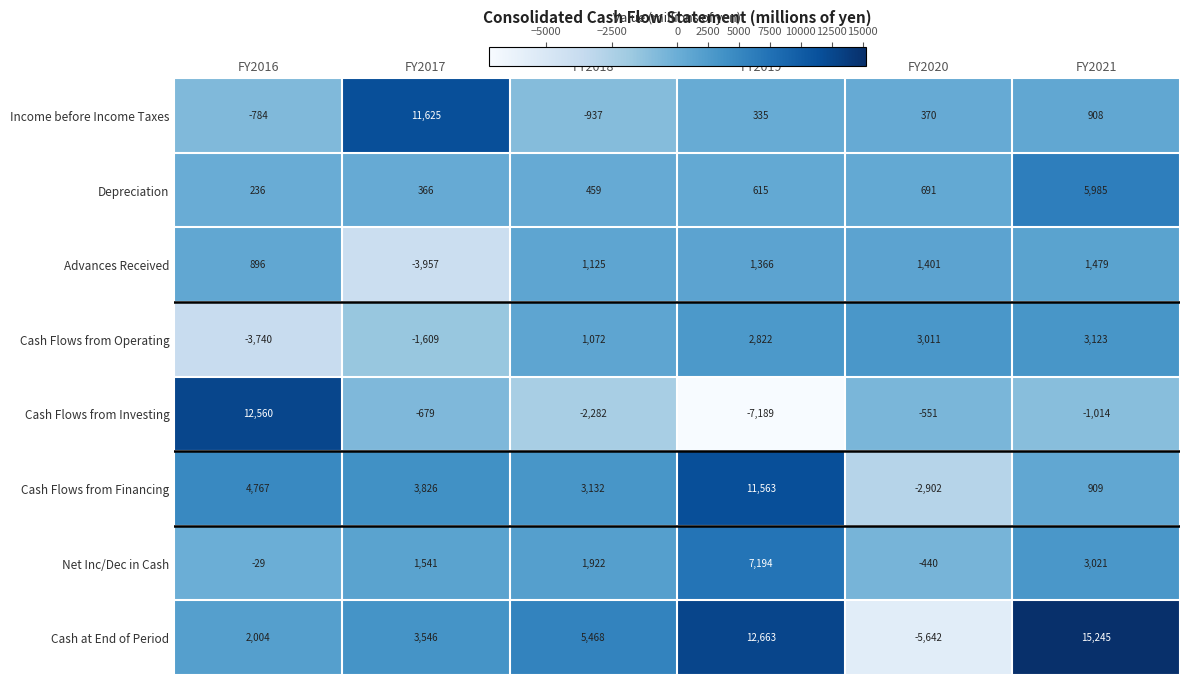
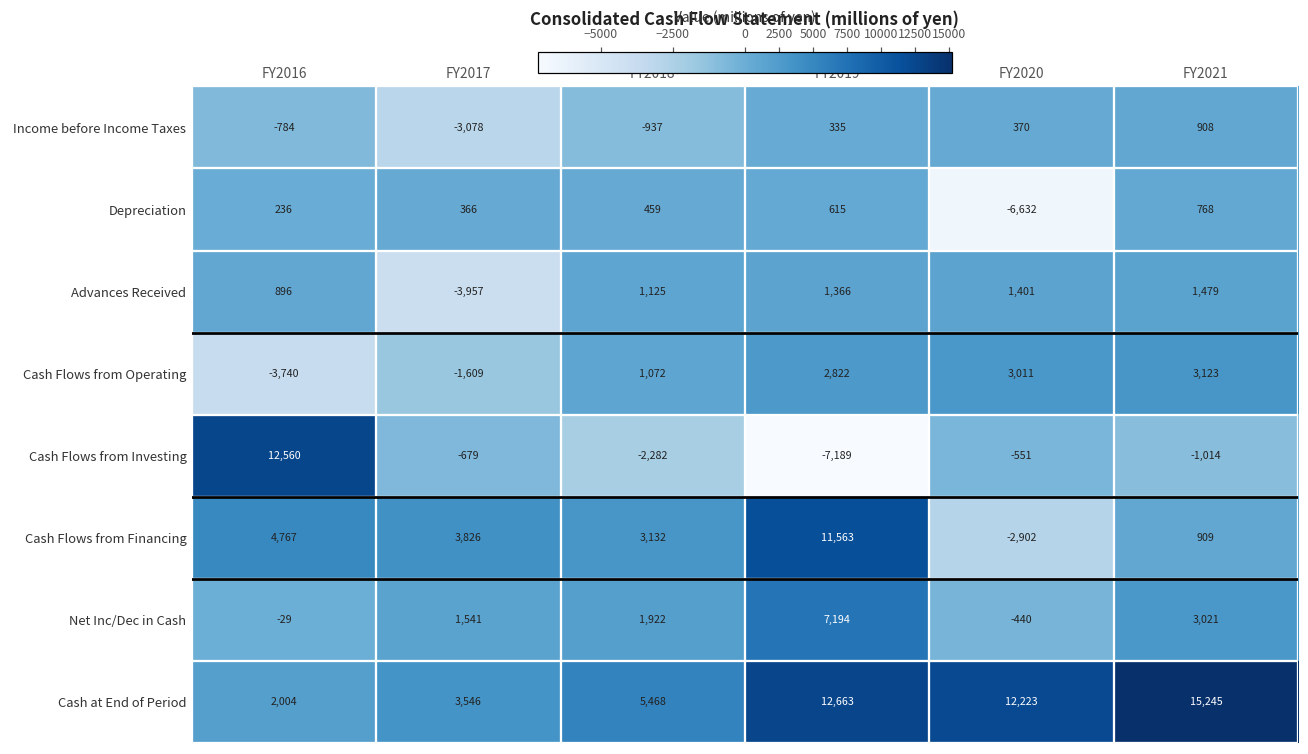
  {
    "Income before Income Taxes": {
      "FY2016": "-784",
-     "FY2017": "11,625",
+     "FY2017": "-3,078",
      "FY2020": "370",
      "FY2021": "908"
    },
    "Depreciation": {
      "FY2016": "236",
      "FY2017": "366",
-     "FY2020": "691",
-     "FY2021": "5,985"
+     "FY2020": "-6,632",
+     "FY2021": "768"
    },
    "Advances Received": {
      "FY2016": "896",
      "FY2017": "-3,957",
      "FY2020": "1,401",
      "FY2021": "1,479"
    },
    "Cash Flows from Operating": {
      "FY2016": "-3,740",
      "FY2017": "-1,609",
      "FY2020": "3,011",
      "FY2021": "3,123"
    },
    "Cash Flows from Investing": {
      "FY2016": "12,560",
      "FY2017": "-679",
      "FY2020": "-551",
      "FY2021": "-1,014"
    },
    "Cash Flows from Financing": {
      "FY2016": "4,767",
      "FY2017": "3,826",
      "FY2020": "-2,902",
      "FY2021": "909"
    },
    "Net Inc/Dec in Cash": {
      "FY2016": "-29",
      "FY2017": "1,541",
      "FY2020": "-440",
      "FY2021": "3,021"
    },
    "Cash at End of Period": {
      "FY2016": "2,004",
      "FY2017": "3,546",
-     "FY2020": "-5,642",
+     "FY2020": "12,223",
      "FY2021": "15,245"
    }
  }
